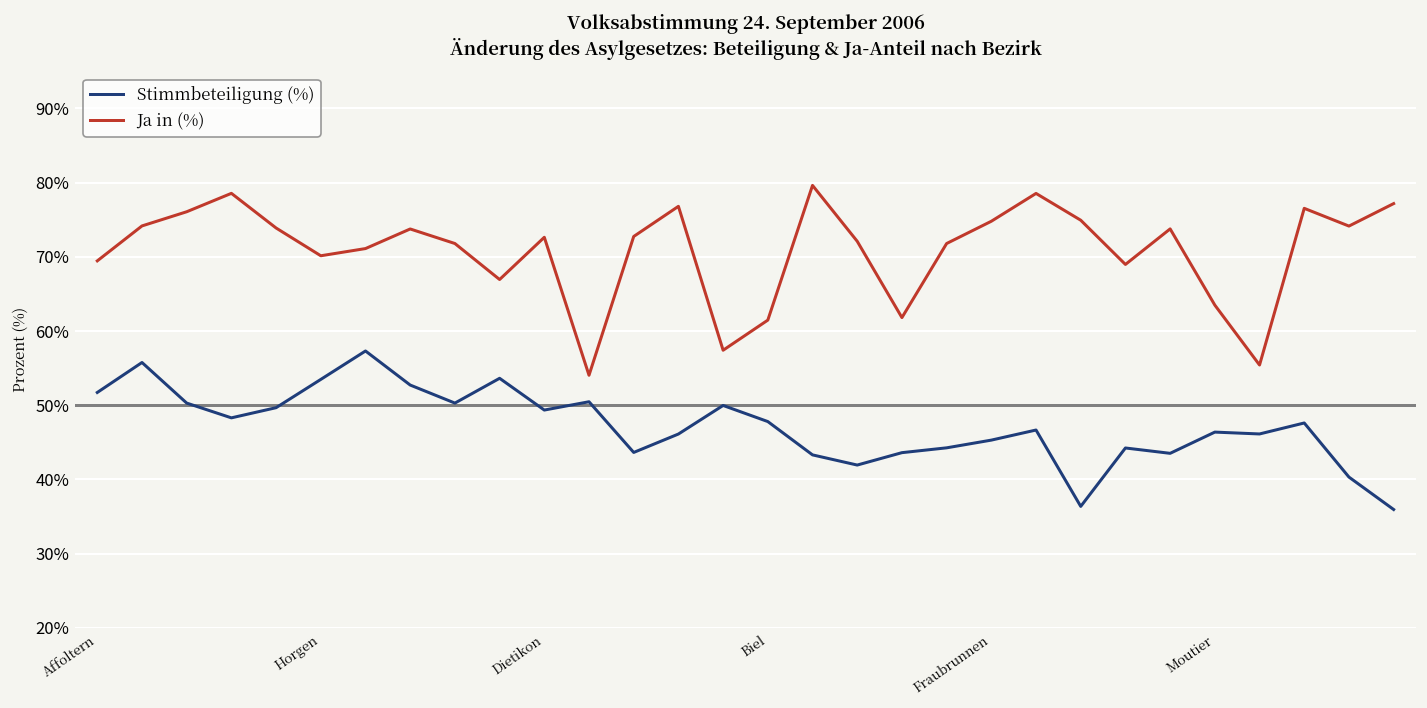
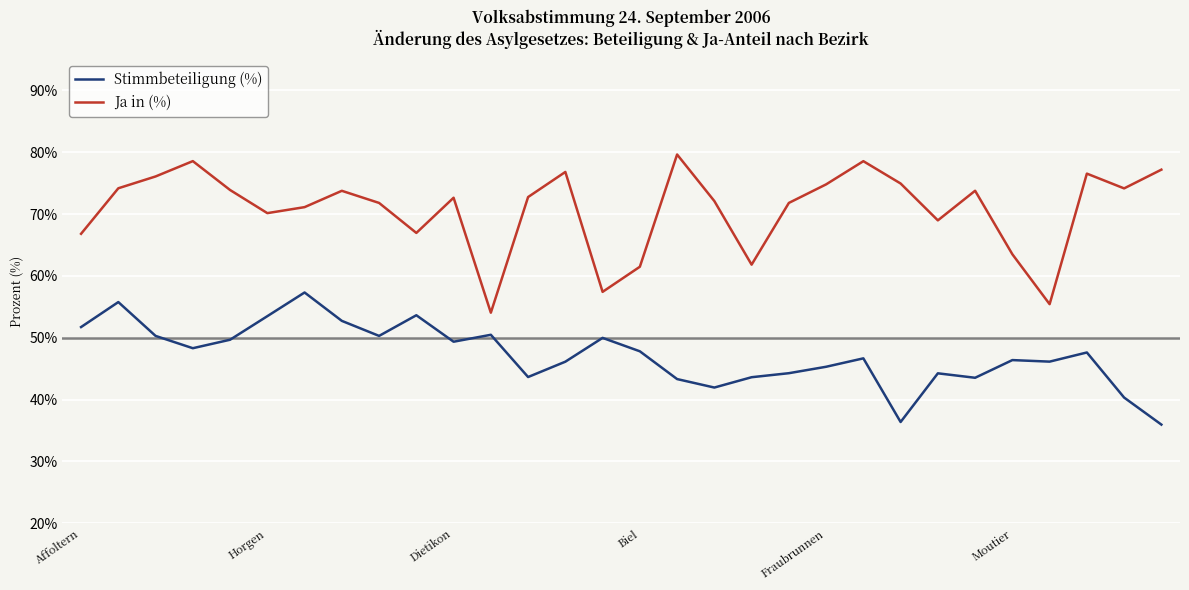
  {
    "Stimmbeteiligung (%)": {
      "Affoltern": "52%",
      "Horgen": "53%",
      "Dietikon": "49%",
      "Biel": "48%",
      "Fraubrunnen": "45%",
      "Moutier": "46%"
    },
    "Ja in (%)": {
-     "Affoltern": "69%",
+     "Affoltern": "67%",
      "Horgen": "70%",
      "Dietikon": "73%",
      "Biel": "61%",
      "Fraubrunnen": "75%",
      "Moutier": "63%"
    }
  }
